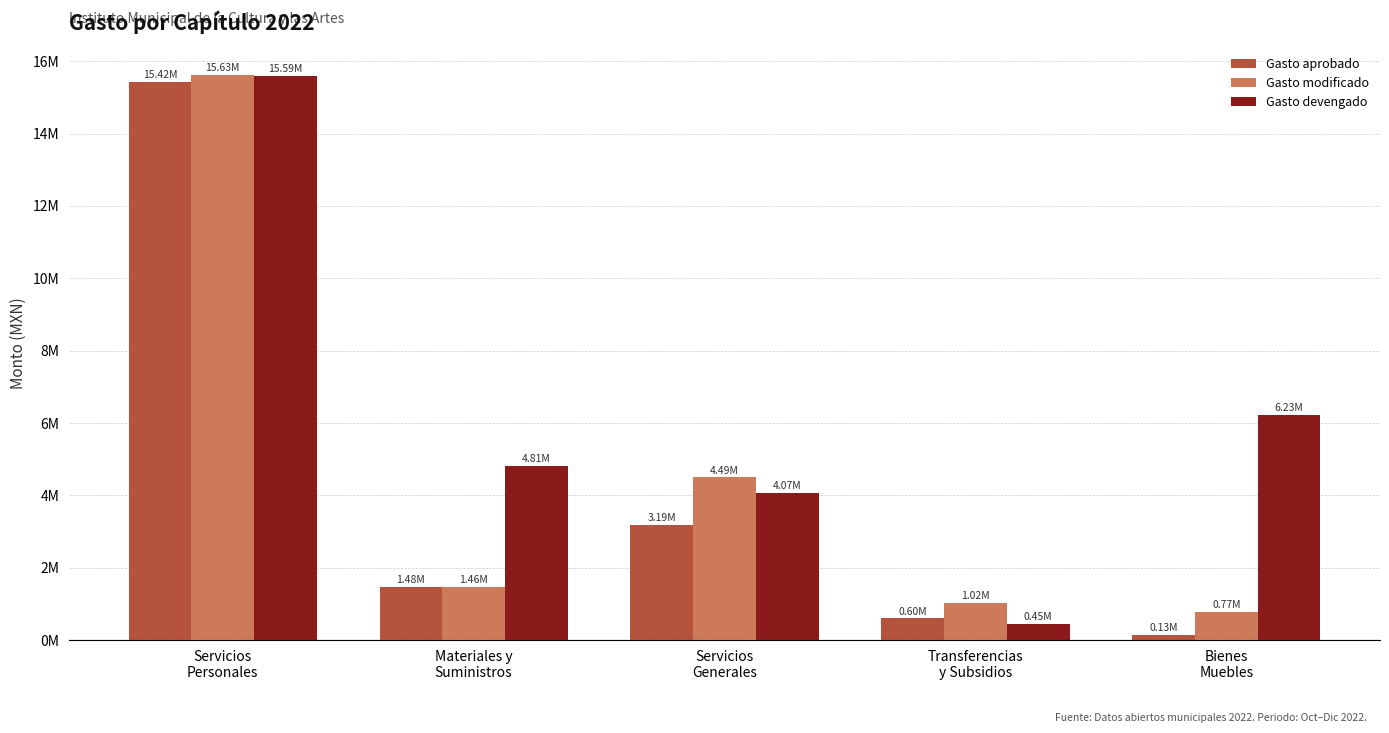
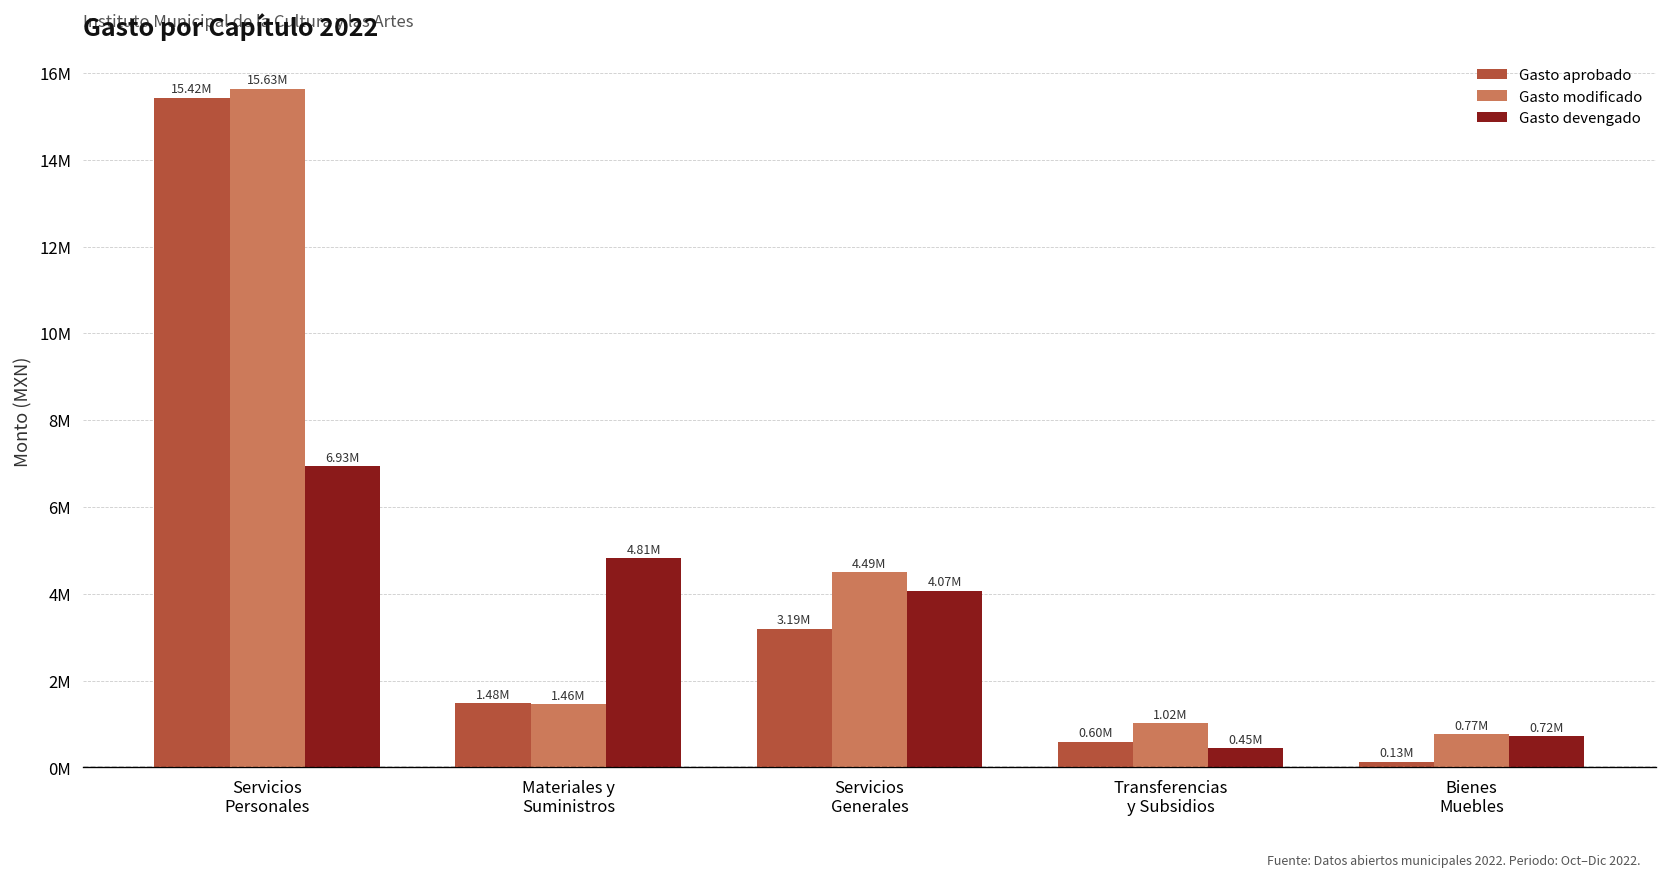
  {
    "Gasto devengado": {
-     "Servicios Personales": "15.59M",
+     "Servicios Personales": "6.93M",
      "Materiales y Suministros": "4.81M",
      "Servicios Generales": "4.07M",
      "Transferencias y Subsidios": "0.45M",
-     "Bienes Muebles": "6.23M"
+     "Bienes Muebles": "0.72M"
    }
  }
